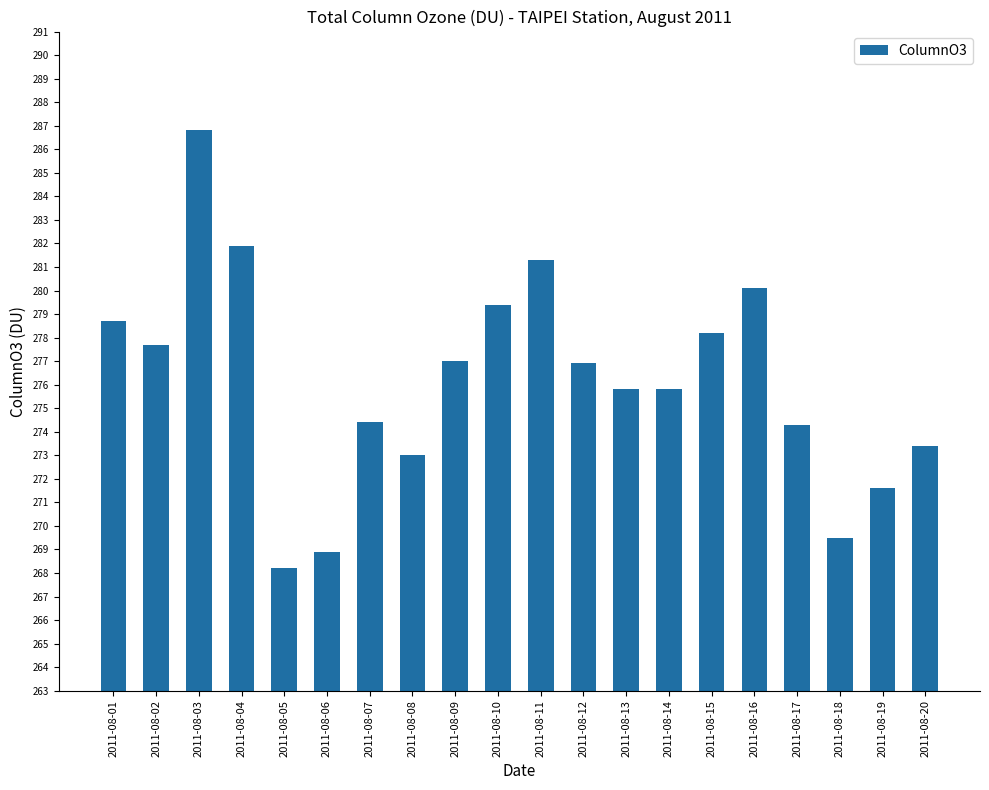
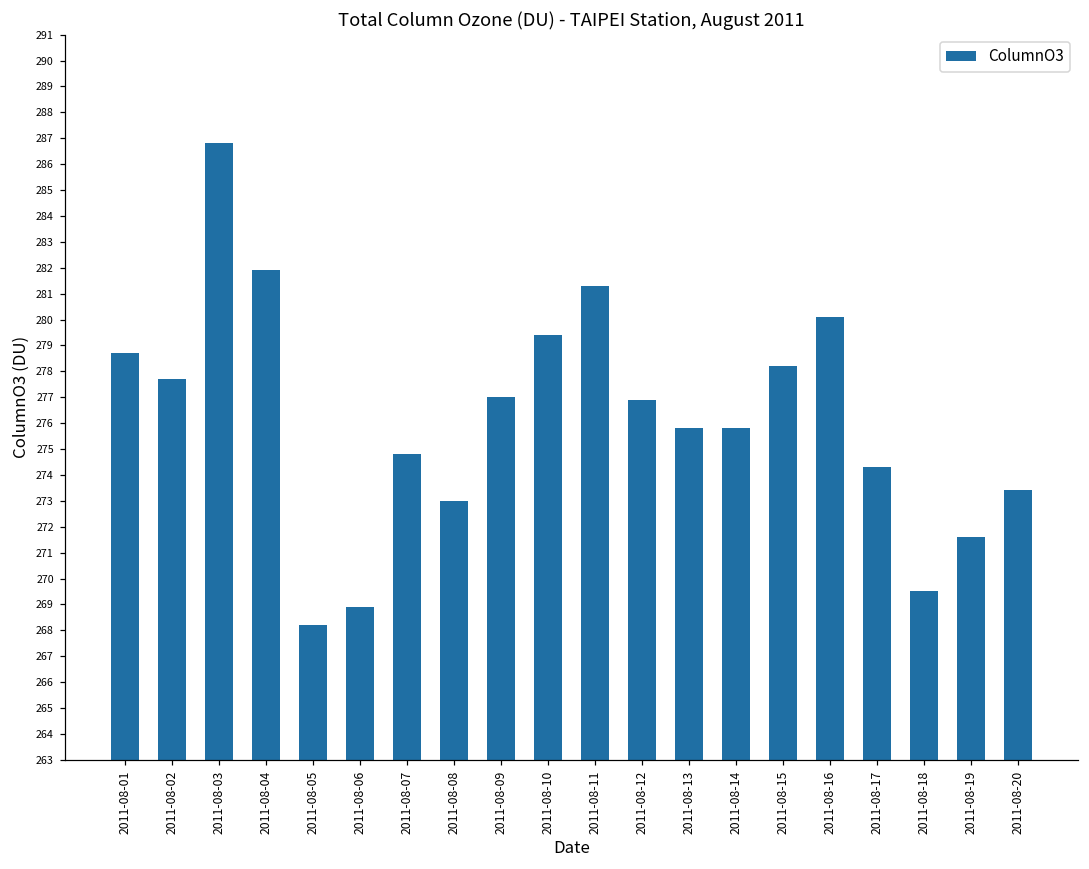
  {
    "2011-08-01": 278.7,
    "2011-08-02": 277.7,
    "2011-08-03": 286.8,
    "2011-08-04": 281.9,
    "2011-08-05": 268.2,
    "2011-08-06": 268.9,
-   "2011-08-07": 274.4,
+   "2011-08-07": 274.8,
    "2011-08-08": 273.0,
    "2011-08-09": 277.0,
    "2011-08-10": 279.4,
    "2011-08-11": 281.3,
    "2011-08-12": 276.9,
    "2011-08-13": 275.8,
    "2011-08-14": 275.8,
    "2011-08-15": 278.2,
    "2011-08-16": 280.1,
    "2011-08-17": 274.3,
    "2011-08-18": 269.5,
    "2011-08-19": 271.6,
    "2011-08-20": 273.4
  }
